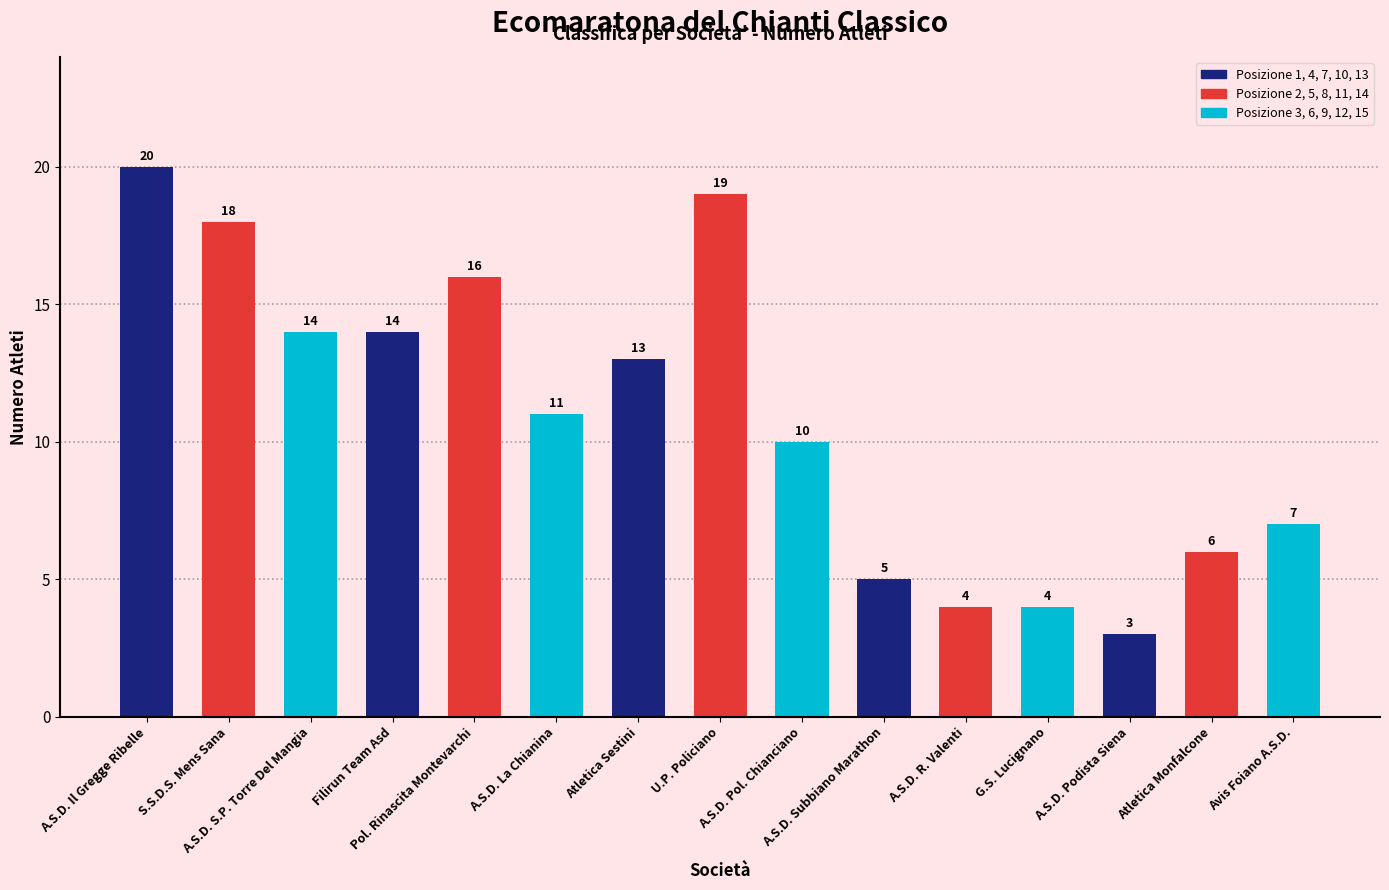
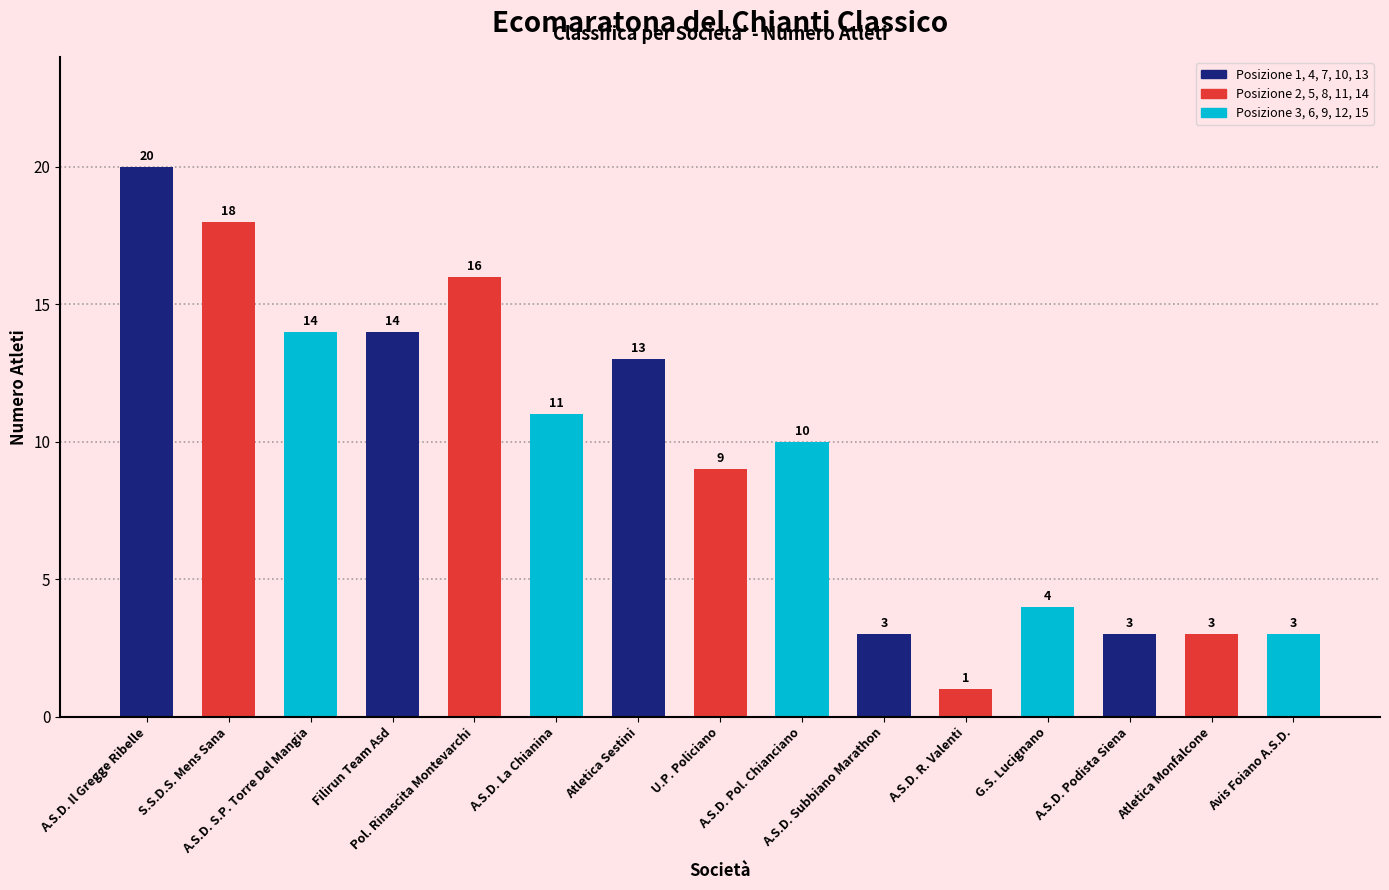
  {
    "A.S.D. Il Gregge Ribelle": 20,
    "S.S.D.S. Mens Sana": 18,
    "A.S.D. S.P. Torre Del Mangia": 14,
    "Filirun Team Asd": 14,
    "Pol. Rinascita Montevarchi": 16,
    "A.S.D. La Chianina": 11,
    "Atletica Sestini": 13,
-   "U.P. Policiano": 19,
+   "U.P. Policiano": 9,
    "A.S.D. Pol. Chianciano": 10,
-   "A.S.D. Subbiano Marathon": 5,
-   "A.S.D. R. Valenti": 4,
+   "A.S.D. Subbiano Marathon": 3,
+   "A.S.D. R. Valenti": 1,
    "G.S. Lucignano": 4,
    "A.S.D. Podista Siena": 3,
-   "Atletica Monfalcone": 6,
-   "Avis Foiano A.S.D.": 7
+   "Atletica Monfalcone": 3,
+   "Avis Foiano A.S.D.": 3
  }
